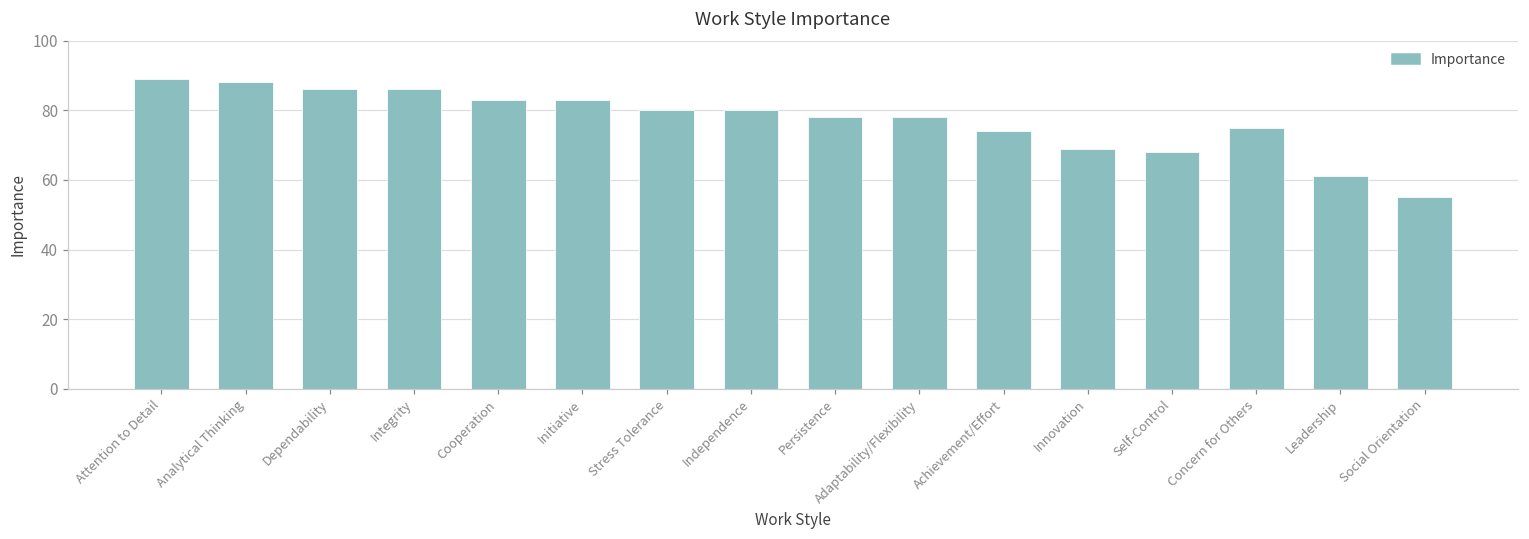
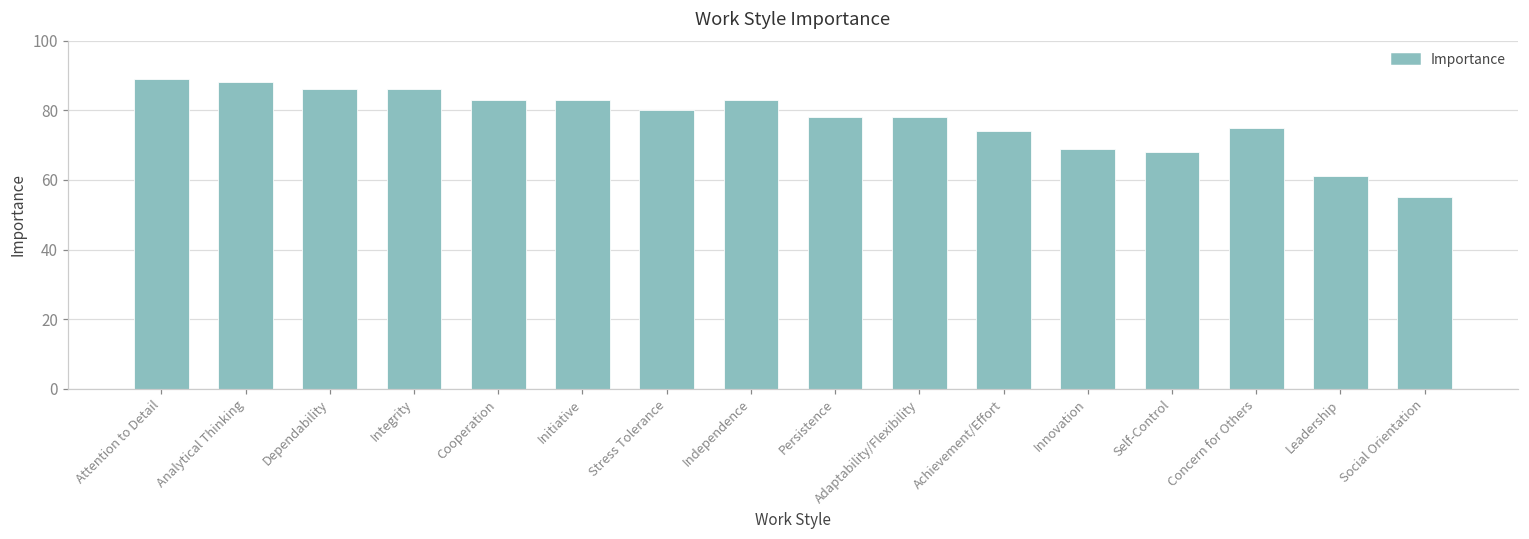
  {
    "Attention to Detail": 89,
    "Analytical Thinking": 88,
    "Dependability": 86,
    "Integrity": 86,
    "Cooperation": 83,
    "Initiative": 83,
    "Stress Tolerance": 80,
-   "Independence": 80,
+   "Independence": 83,
    "Persistence": 78,
    "Adaptability/Flexibility": 78,
    "Achievement/Effort": 74,
    "Innovation": 69,
    "Self-Control": 68,
    "Concern for Others": 75,
    "Leadership": 61,
    "Social Orientation": 55
  }
